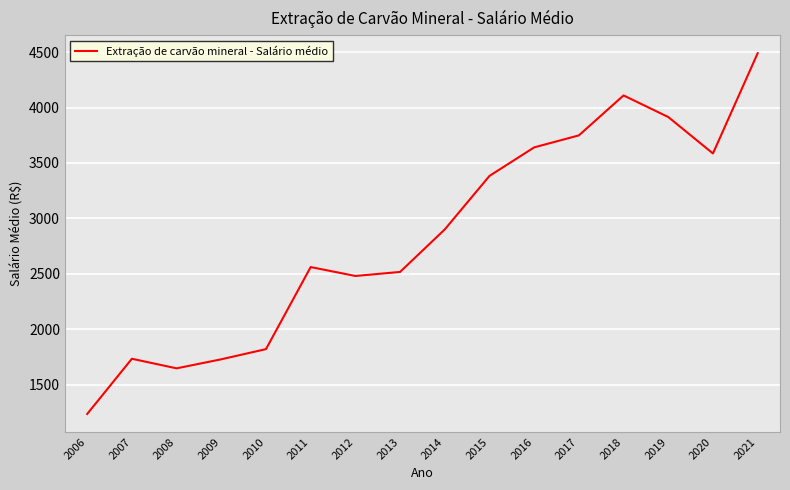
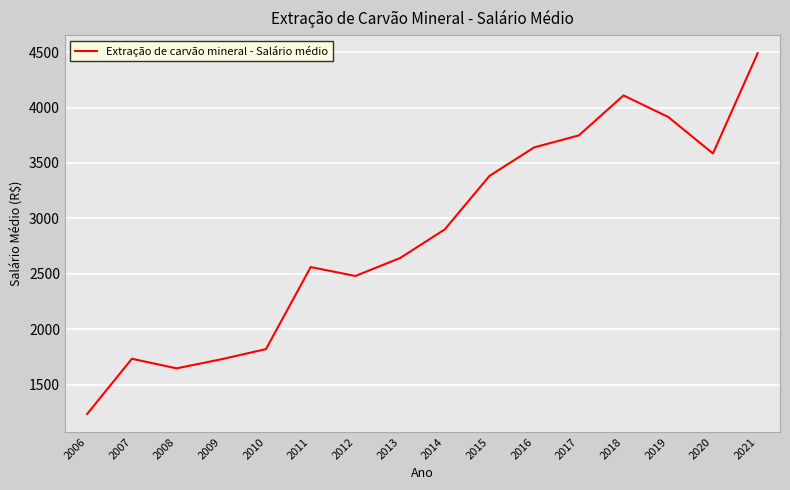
  {
    "2006": 1240,
    "2007": 1740,
    "2008": 1650,
    "2009": 1730,
    "2010": 1820,
    "2011": 2560,
    "2012": 2480,
-   "2013": 2520,
+   "2013": 2640,
    "2014": 2900,
    "2015": 3380,
    "2016": 3640,
    "2017": 3750,
    "2018": 4110,
    "2019": 3910,
    "2020": 3590,
    "2021": 4490
  }
